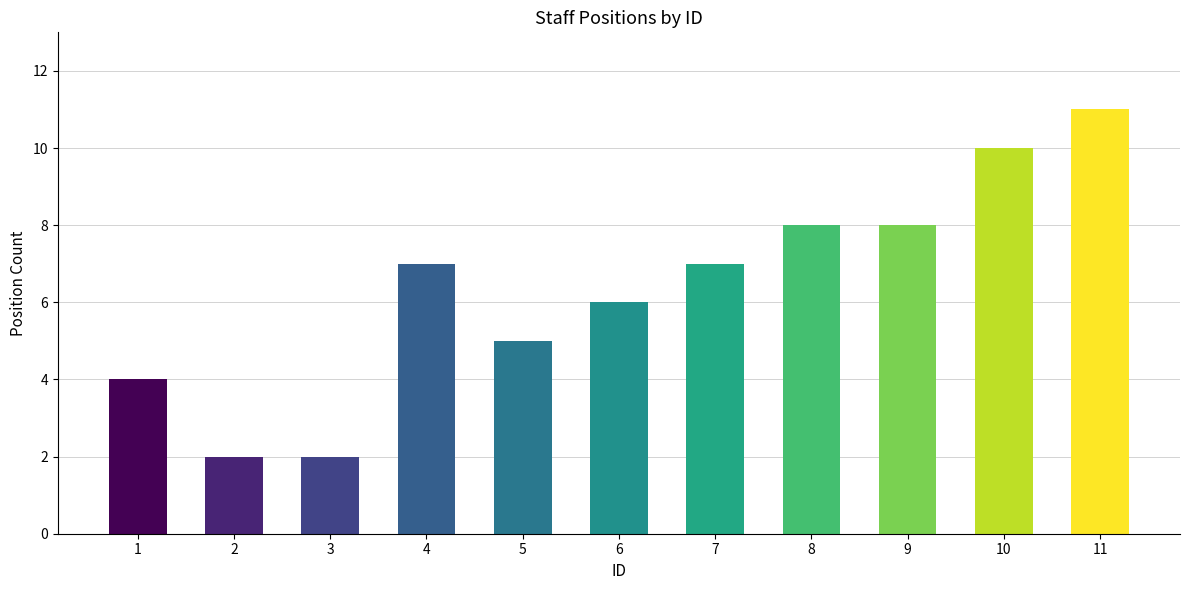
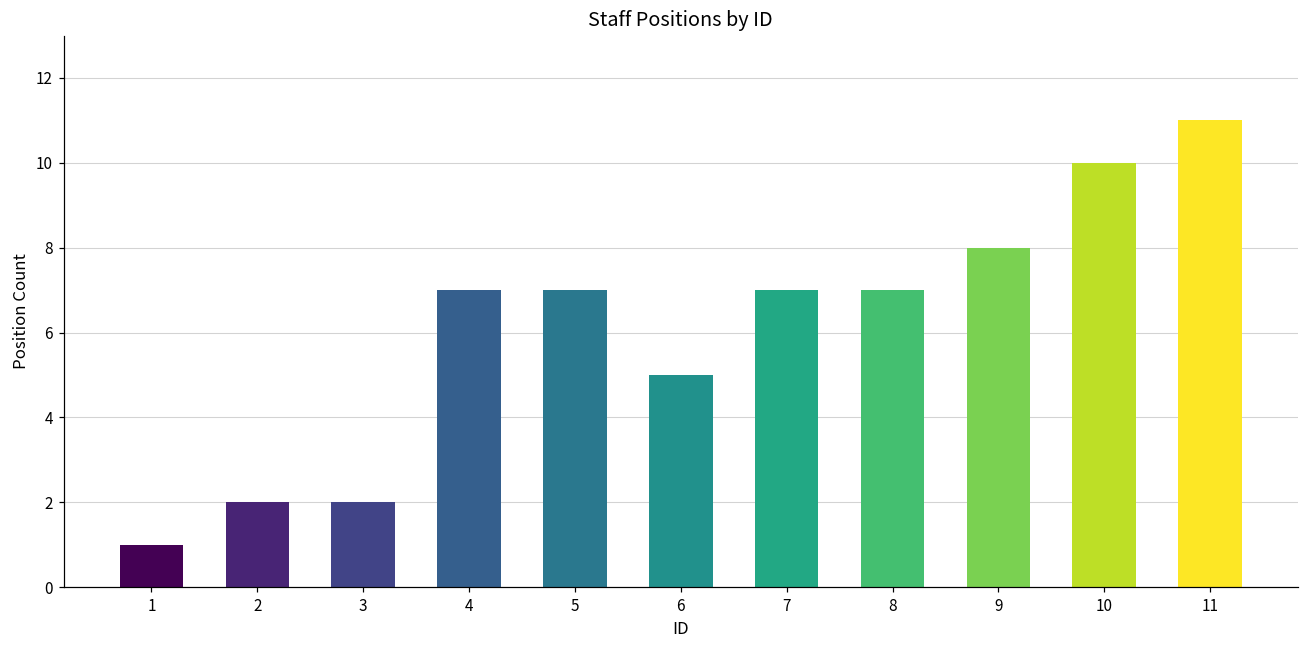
  {
-   "1": 4,
+   "1": 1,
    "2": 2,
    "3": 2,
    "4": 7,
-   "5": 5,
-   "6": 6,
+   "5": 7,
+   "6": 5,
    "7": 7,
-   "8": 8,
+   "8": 7,
    "9": 8,
    "10": 10,
    "11": 11
  }
